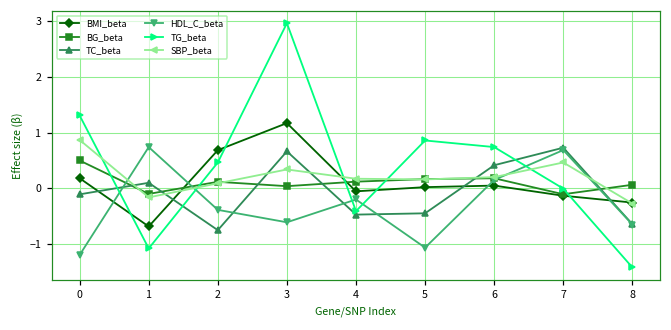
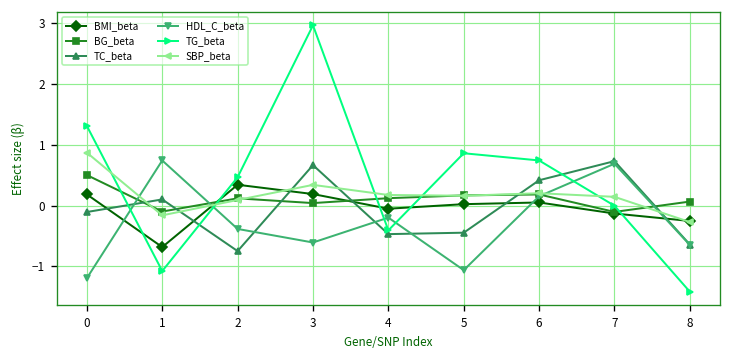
  {
    "BMI_beta": {
      "0": 0.2,
      "1": -0.7,
-     "2": 0.7,
-     "3": 1.2,
+     "2": 0.3,
+     "3": 0.2,
      "4": -0.1,
      "5": 0.0,
      "6": 0.1
    },
    "TG_beta": {
      "0": 1.3,
      "1": -1.1,
      "2": 0.5,
      "3": 3.0,
      "4": -0.4,
      "5": 0.9,
      "6": 0.7,
      "7": 0.0,
      "8": -1.4
    },
    "SBP_beta": {
      "0": 0.9,
      "1": -0.2,
      "3": 0.3,
      "4": 0.2,
-     "7": 0.5
+     "7": 0.1
    }
  }
